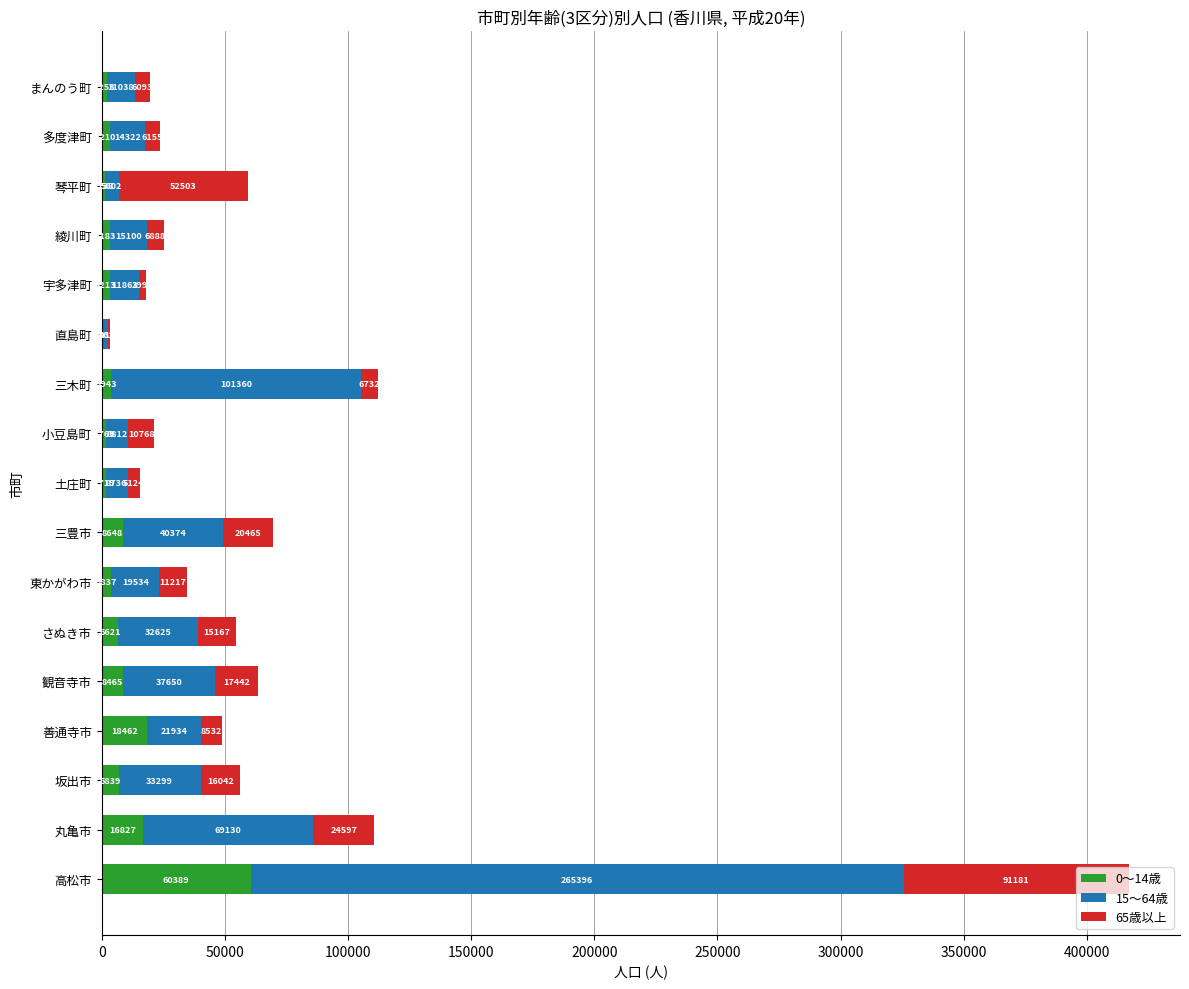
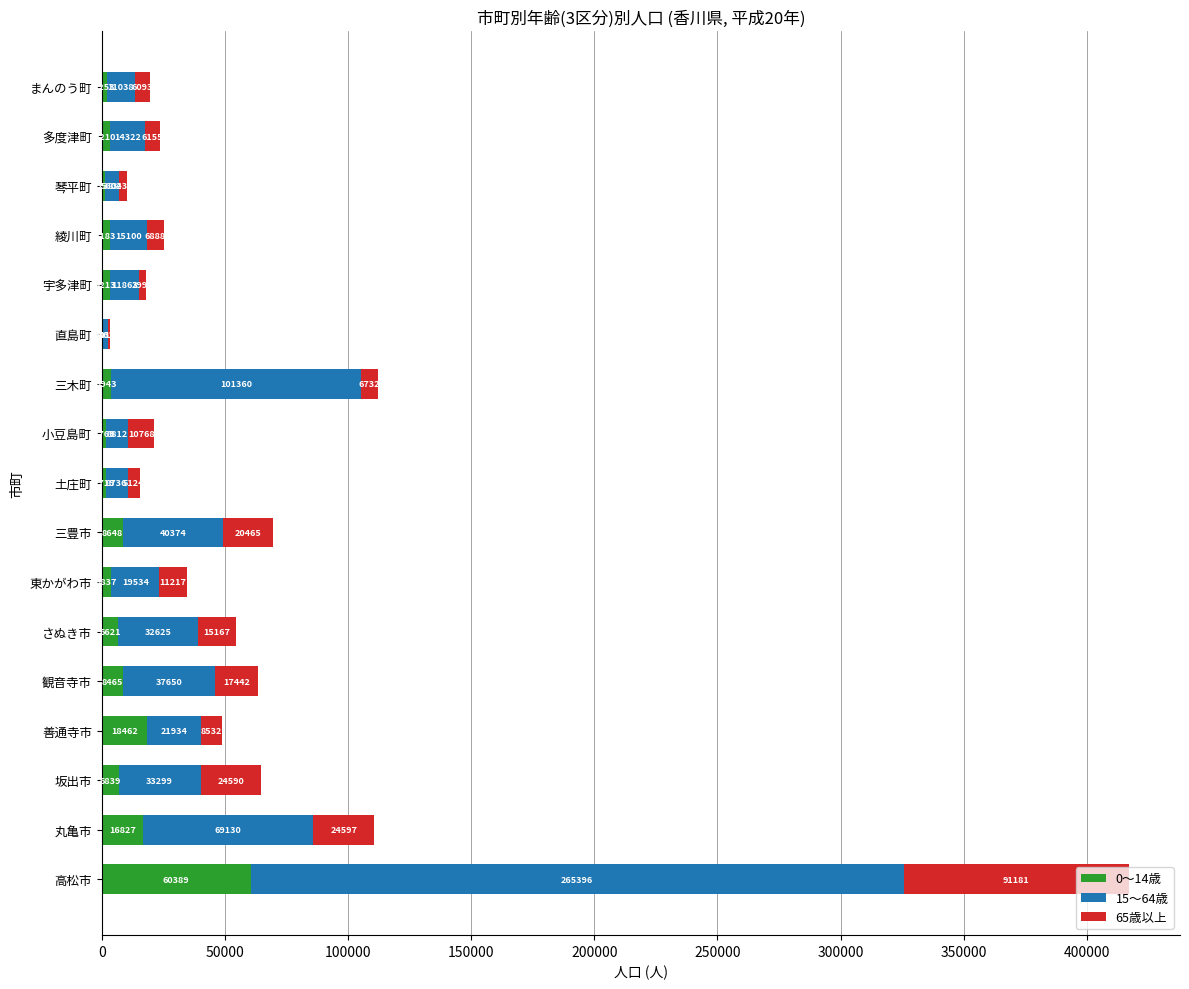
  {
    "0～14歳": {
      "多度津町": 3210,
      "綾川町": 3183,
      "三木町": 3943,
      "三豊市": 8648,
      "東かがわ市": 3837,
      "さぬき市": 6621,
      "観音寺市": 8465,
      "善通寺市": 18462,
      "坂出市": 6839,
      "丸亀市": 16827,
      "高松市": 60389
    },
    "15～64歳": {
      "多度津町": 14322,
      "琴平町": 5602,
      "綾川町": 15100,
      "三木町": 101360,
      "小豆島町": 8812,
      "三豊市": 40374,
      "東かがわ市": 19534,
      "さぬき市": 32625,
      "観音寺市": 37650,
      "善通寺市": 21934,
      "坂出市": 33299,
      "丸亀市": 69130,
      "高松市": 265396
    },
    "65歳以上": {
      "まんのう町": 6093,
      "多度津町": 6155,
-     "琴平町": 52503,
+     "琴平町": 3431,
      "綾川町": 6888,
      "三木町": 6732,
      "小豆島町": 10768,
      "三豊市": 20465,
      "東かがわ市": 11217,
      "さぬき市": 15167,
      "観音寺市": 17442,
      "善通寺市": 8532,
-     "坂出市": 16042,
+     "坂出市": 24590,
      "丸亀市": 24597
    }
  }
